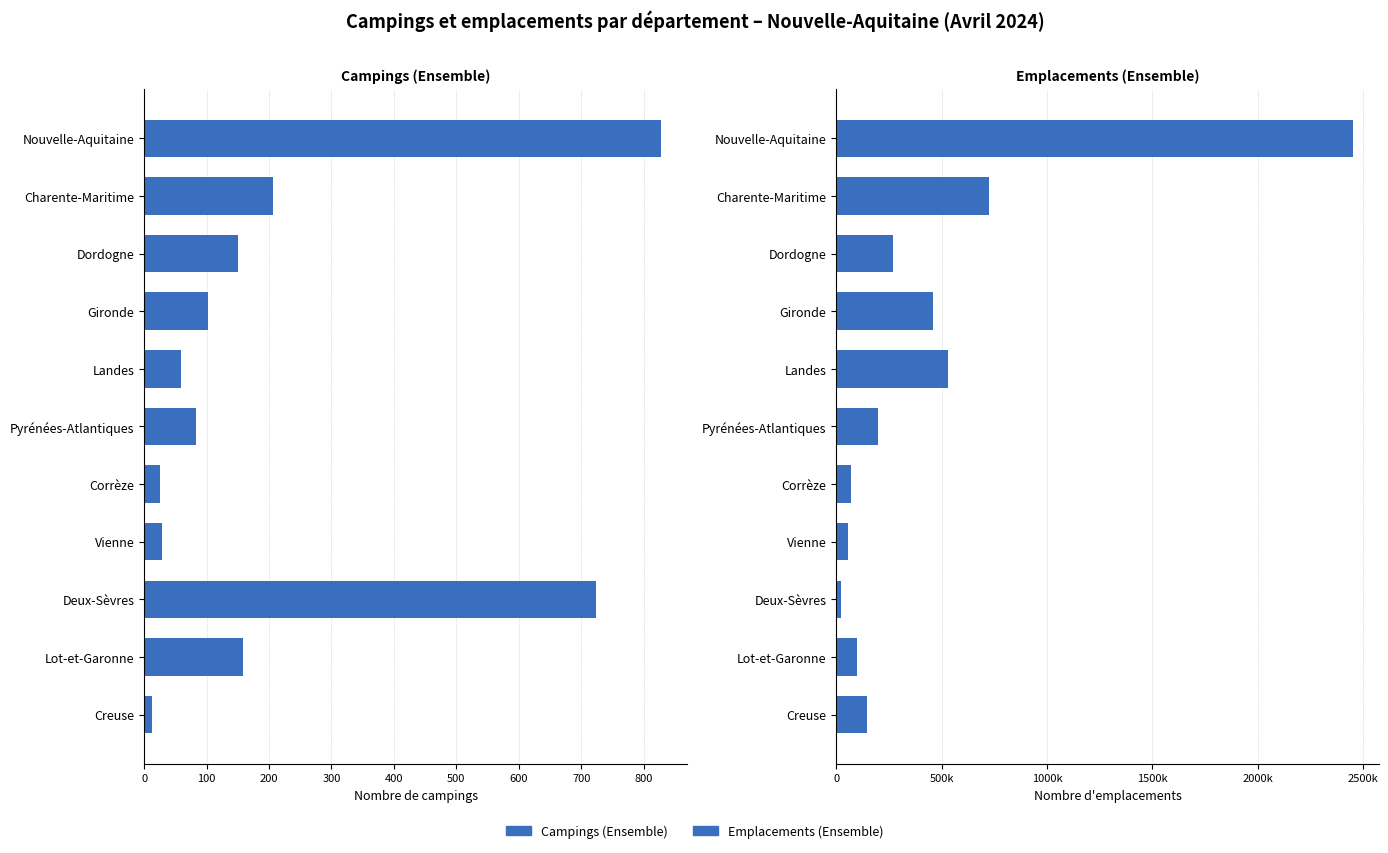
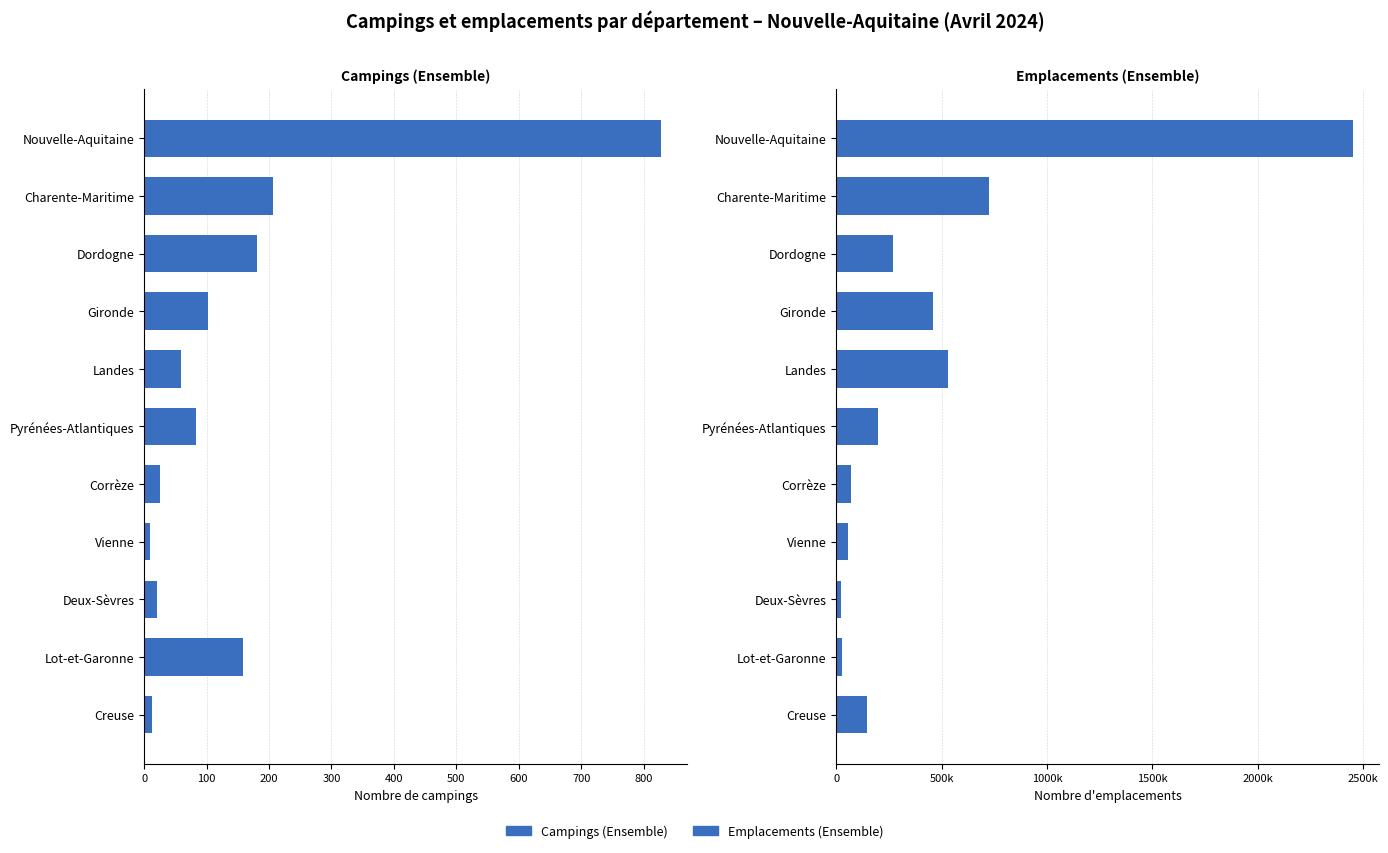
  {
    "Campings (Ensemble)": {
      "Nouvelle-Aquitaine": 830,
      "Charente-Maritime": 210,
-     "Dordogne": 150,
+     "Dordogne": 180,
      "Gironde": 100,
      "Landes": 60,
      "Pyrénées-Atlantiques": 80,
      "Corrèze": 30,
-     "Vienne": 30,
-     "Deux-Sèvres": 720,
+     "Vienne": 10,
+     "Deux-Sèvres": 20,
      "Lot-et-Garonne": 160,
      "Creuse": 10
    },
    "Emplacements (Ensemble)": {
      "Nouvelle-Aquitaine": 2450000,
      "Charente-Maritime": 730000,
      "Dordogne": 270000,
      "Gironde": 460000,
      "Landes": 530000,
      "Pyrénées-Atlantiques": 200000,
      "Corrèze": 70000,
      "Vienne": 60000,
      "Deux-Sèvres": 30000,
-     "Lot-et-Garonne": 100000,
+     "Lot-et-Garonne": 30000,
      "Creuse": 150000
    }
  }
